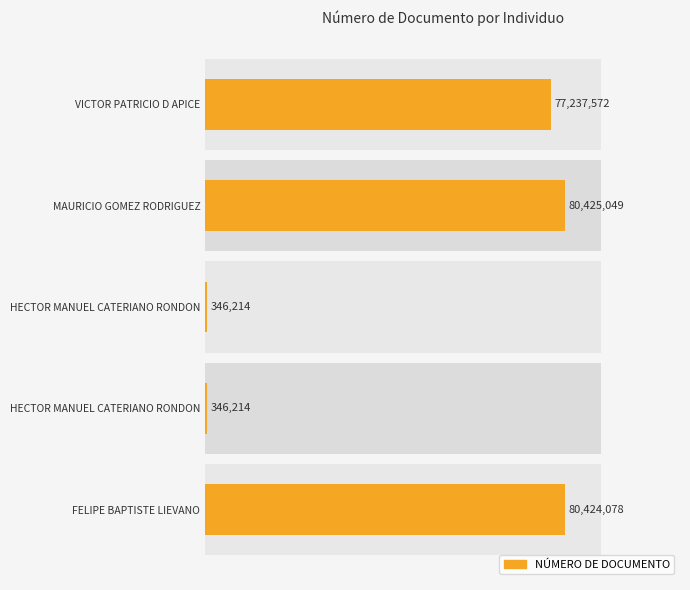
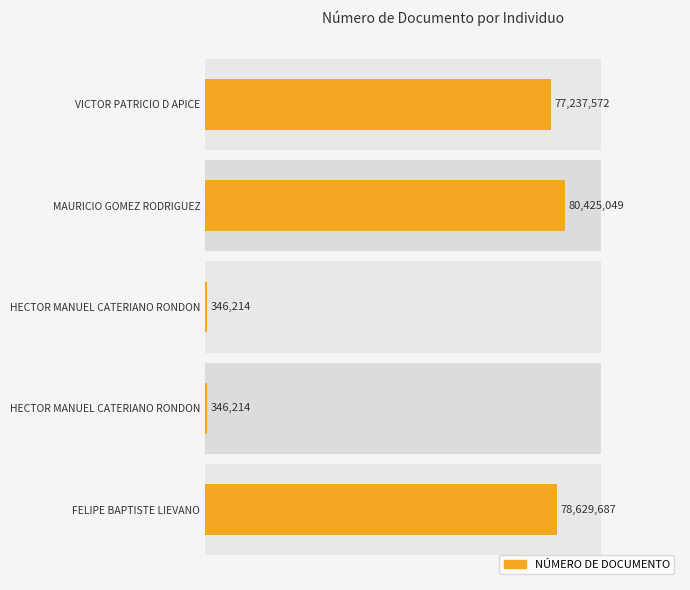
  {
    "NÚMERO DE DOCUMENTO": {
-     "FELIPE BAPTISTE LIEVANO": "80,424,078"
+     "FELIPE BAPTISTE LIEVANO": "78,629,687"
    }
  }
